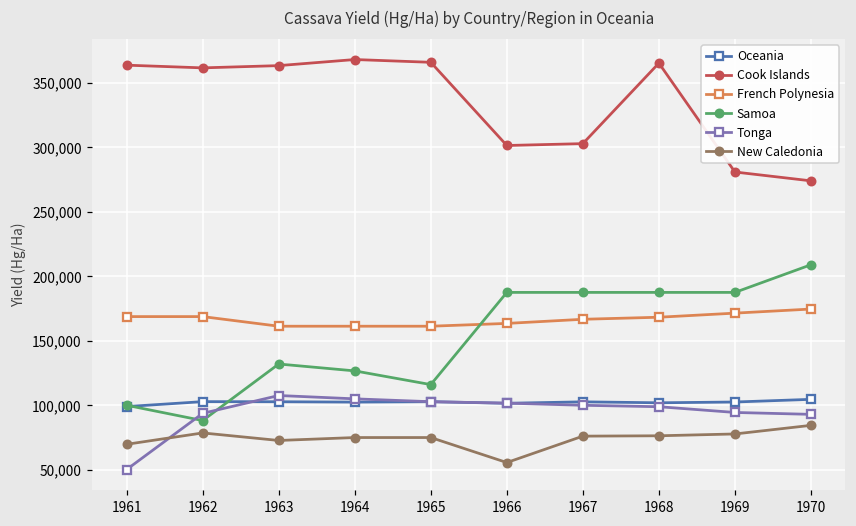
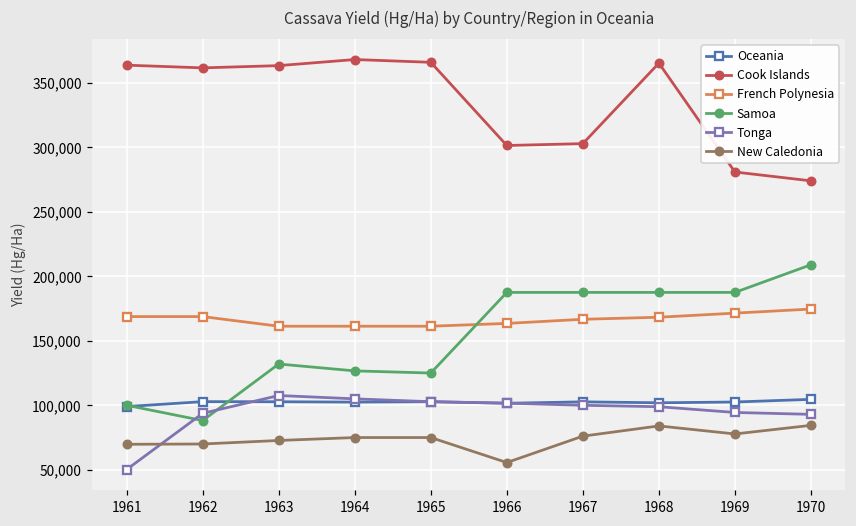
  {
    "Samoa": {
      "1962": "88,000",
      "1963": "132,000",
      "1964": "127,000",
-     "1965": "116,000",
+     "1965": "125,000",
      "1966": "188,000",
      "1967": "188,000",
      "1968": "188,000",
      "1969": "188,000",
      "1970": "209,000"
    },
    "New Caledonia": {
      "1961": "70,000",
-     "1962": "79,000",
+     "1962": "70,000",
      "1963": "73,000",
      "1964": "75,000",
      "1965": "75,000",
      "1966": "56,000",
      "1967": "76,000",
-     "1968": "76,000",
+     "1968": "84,000",
      "1969": "78,000",
      "1970": "84,000"
    }
  }
